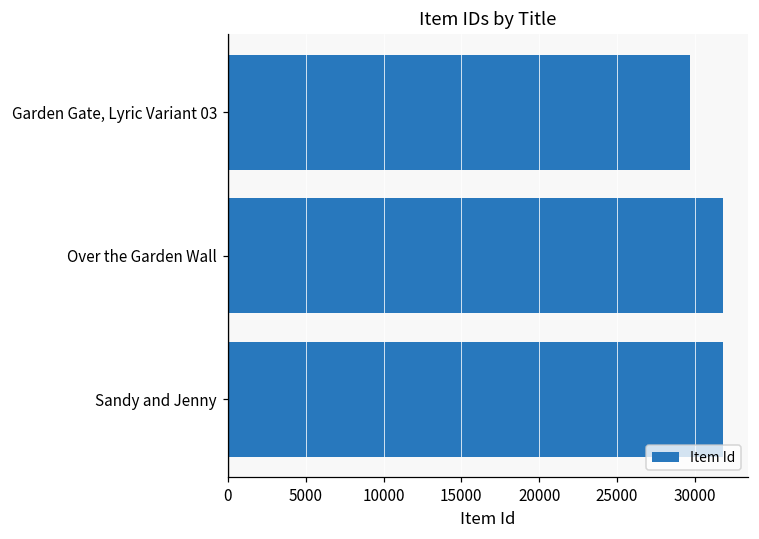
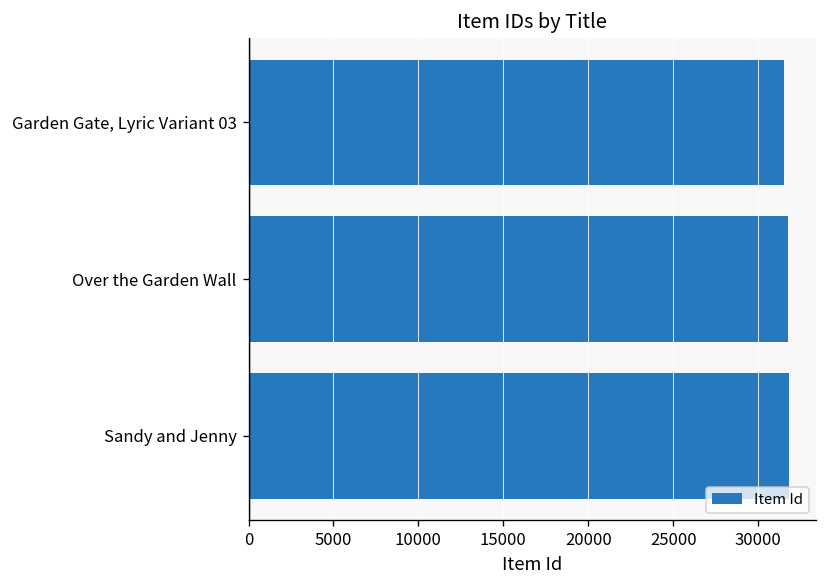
  {
-   "Garden Gate, Lyric Variant 03": 29700,
+   "Garden Gate, Lyric Variant 03": 31500,
    "Over the Garden Wall": 31800,
    "Sandy and Jenny": 31800
  }
